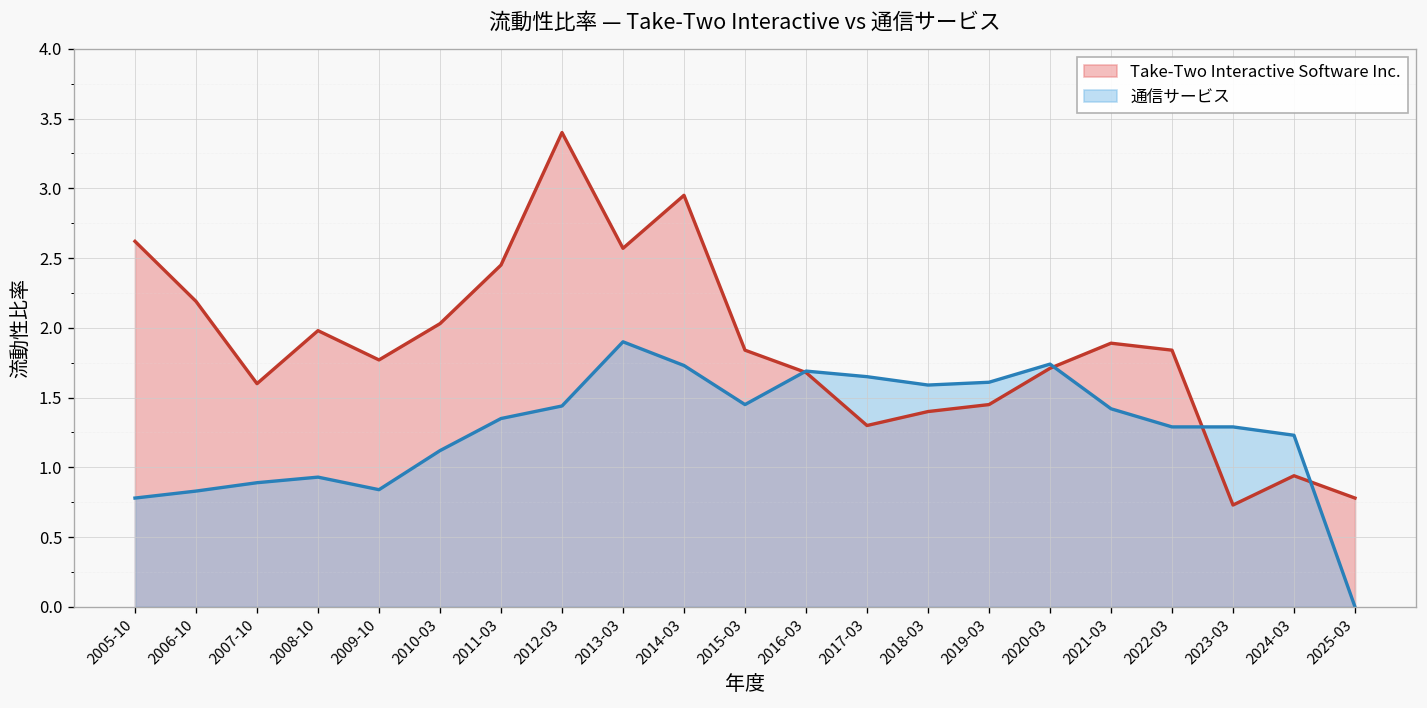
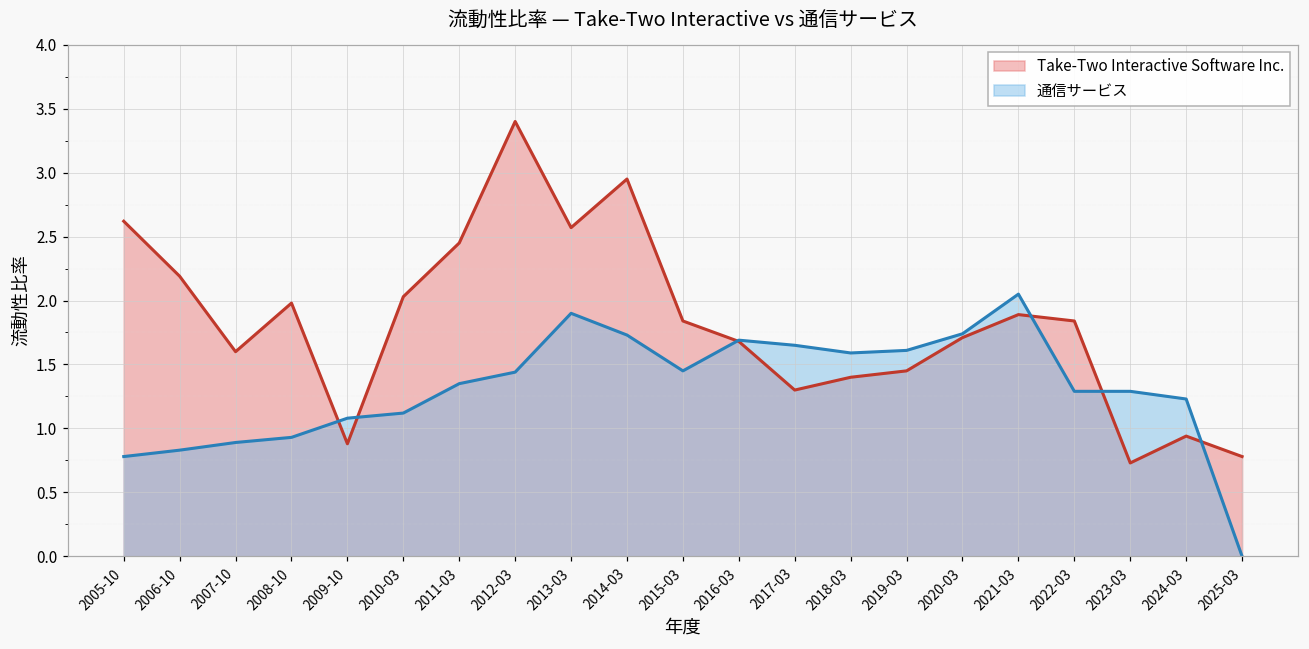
  {
    "Take-Two Interactive Software Inc.": {
      "2005-10": 2.62,
      "2006-10": 2.19,
      "2007-10": 1.60,
      "2008-10": 1.98,
-     "2009-10": 1.77,
+     "2009-10": 0.88,
      "2010-03": 2.03,
      "2011-03": 2.45,
      "2012-03": 3.40,
      "2013-03": 2.57,
      "2014-03": 2.95,
      "2015-03": 1.84,
      "2017-03": 1.30,
      "2018-03": 1.40,
      "2019-03": 1.45,
      "2020-03": 1.71,
      "2021-03": 1.89,
      "2022-03": 1.84,
      "2023-03": 0.73,
      "2024-03": 0.94,
      "2025-03": 0.78
    },
    "通信サービス": {
      "2005-10": 0.78,
      "2006-10": 0.83,
      "2007-10": 0.89,
      "2008-10": 0.93,
-     "2009-10": 0.84,
+     "2009-10": 1.08,
      "2010-03": 1.12,
      "2011-03": 1.35,
      "2012-03": 1.44,
      "2013-03": 1.90,
      "2014-03": 1.73,
      "2015-03": 1.45,
      "2017-03": 1.65,
      "2018-03": 1.59,
      "2019-03": 1.61,
      "2020-03": 1.74,
-     "2021-03": 1.42,
+     "2021-03": 2.05,
      "2022-03": 1.29,
      "2023-03": 1.29,
      "2024-03": 1.23,
      "2025-03": 0.00
    }
  }
